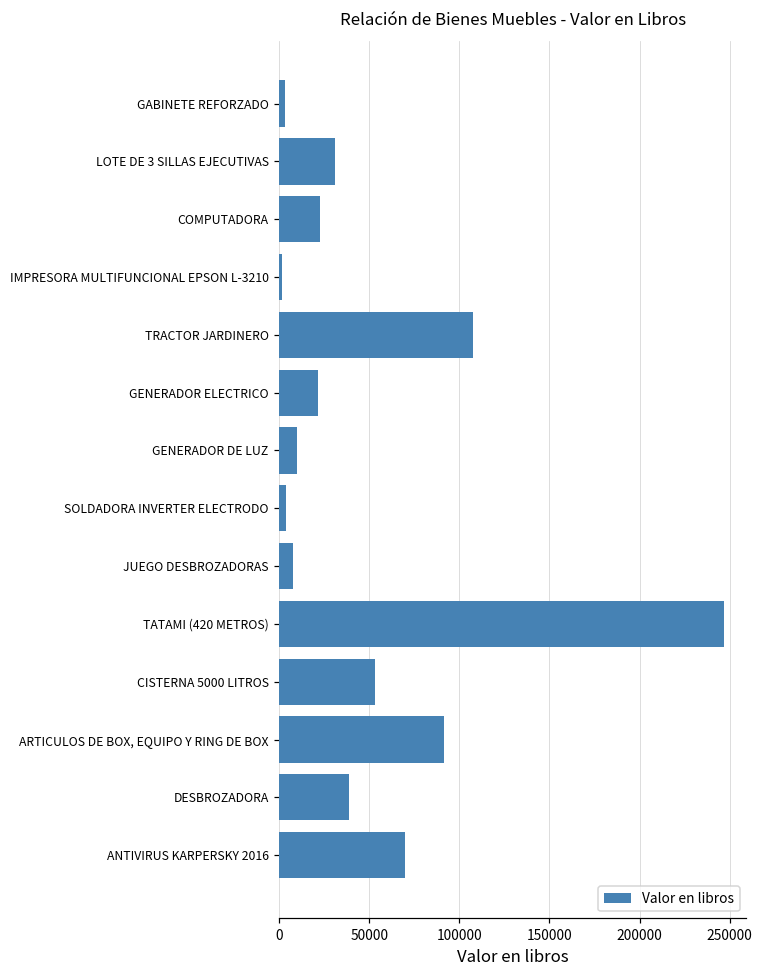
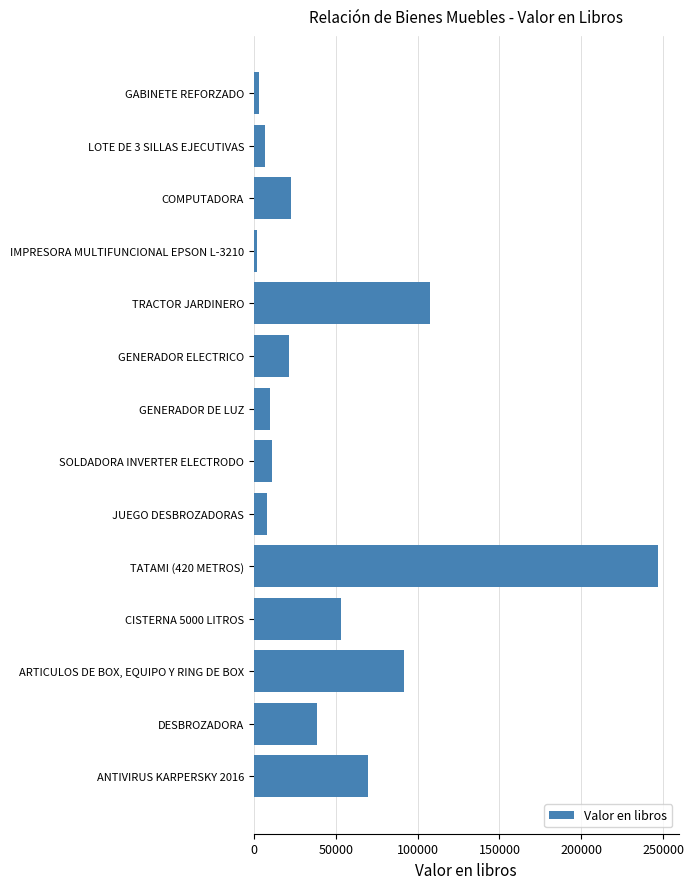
  {
    "GABINETE REFORZADO": 3000,
-   "LOTE DE 3 SILLAS EJECUTIVAS": 31000,
+   "LOTE DE 3 SILLAS EJECUTIVAS": 7000,
    "COMPUTADORA": 23000,
    "IMPRESORA MULTIFUNCIONAL EPSON L-3210": 2000,
    "TRACTOR JARDINERO": 108000,
    "GENERADOR ELECTRICO": 21000,
    "GENERADOR DE LUZ": 10000,
-   "SOLDADORA INVERTER ELECTRODO": 4000,
+   "SOLDADORA INVERTER ELECTRODO": 11000,
    "JUEGO DESBROZADORAS": 8000,
    "TATAMI (420 METROS)": 247000,
    "CISTERNA 5000 LITROS": 53000,
    "ARTICULOS DE BOX, EQUIPO Y RING DE BOX": 92000,
    "DESBROZADORA": 39000,
    "ANTIVIRUS KARPERSKY 2016": 70000
  }
